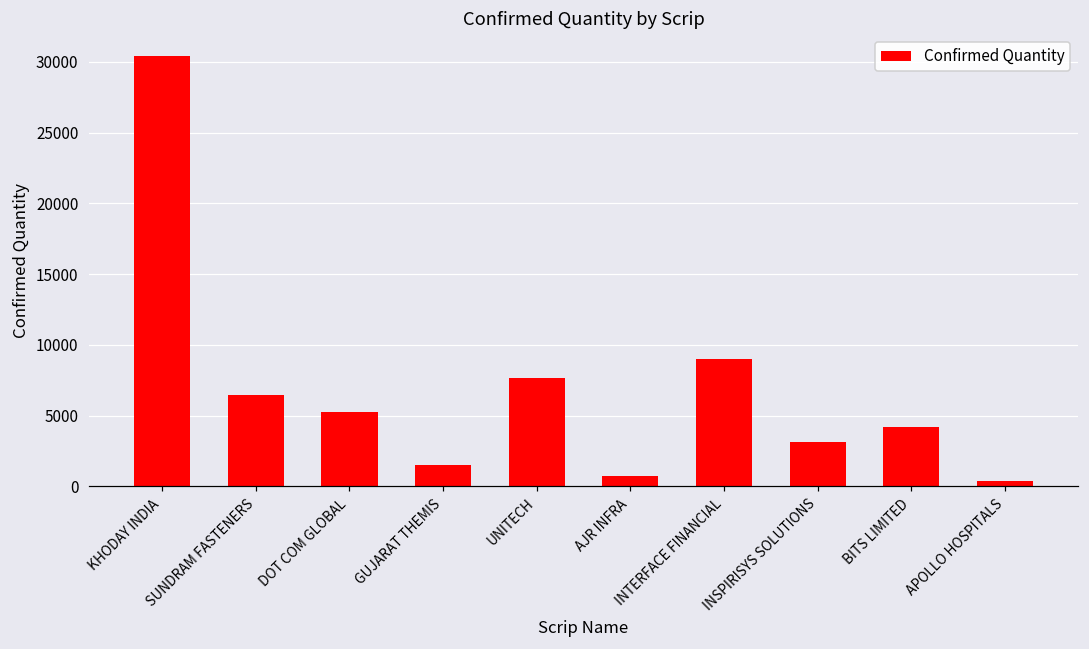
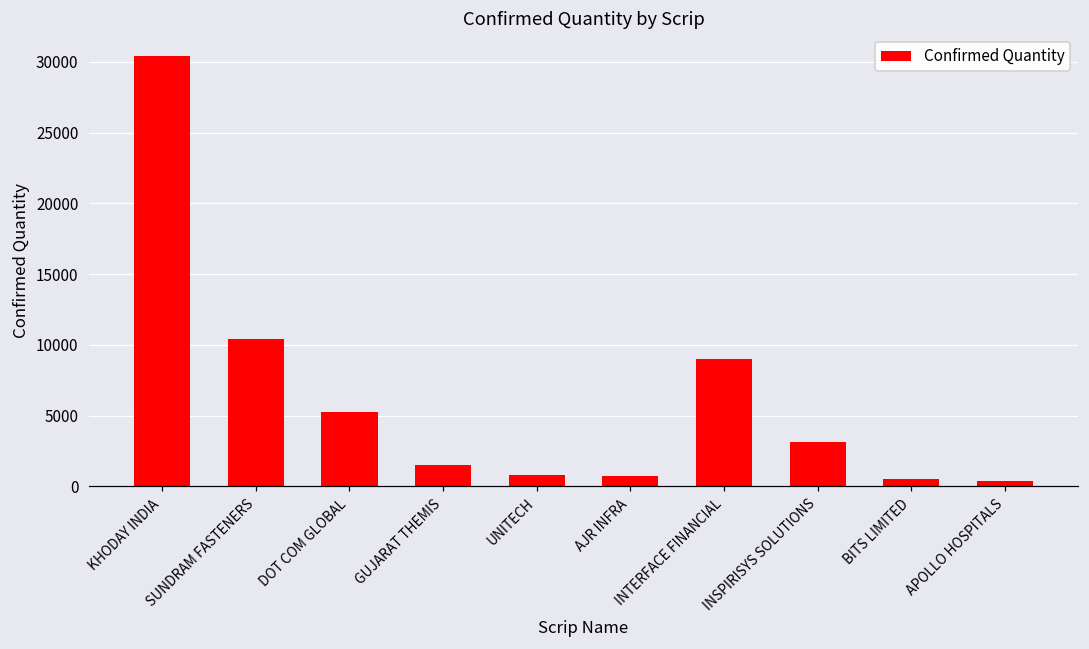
  {
    "KHODAY INDIA": 30400,
-   "SUNDRAM FASTENERS": 6400,
+   "SUNDRAM FASTENERS": 10400,
    "DOT COM GLOBAL": 5300,
    "GUJARAT THEMIS": 1500,
-   "UNITECH": 7700,
+   "UNITECH": 800,
    "AJR INFRA": 700,
    "INTERFACE FINANCIAL": 9000,
    "INSPIRISYS SOLUTIONS": 3100,
-   "BITS LIMITED": 4200,
+   "BITS LIMITED": 500,
    "APOLLO HOSPITALS": 400
  }
